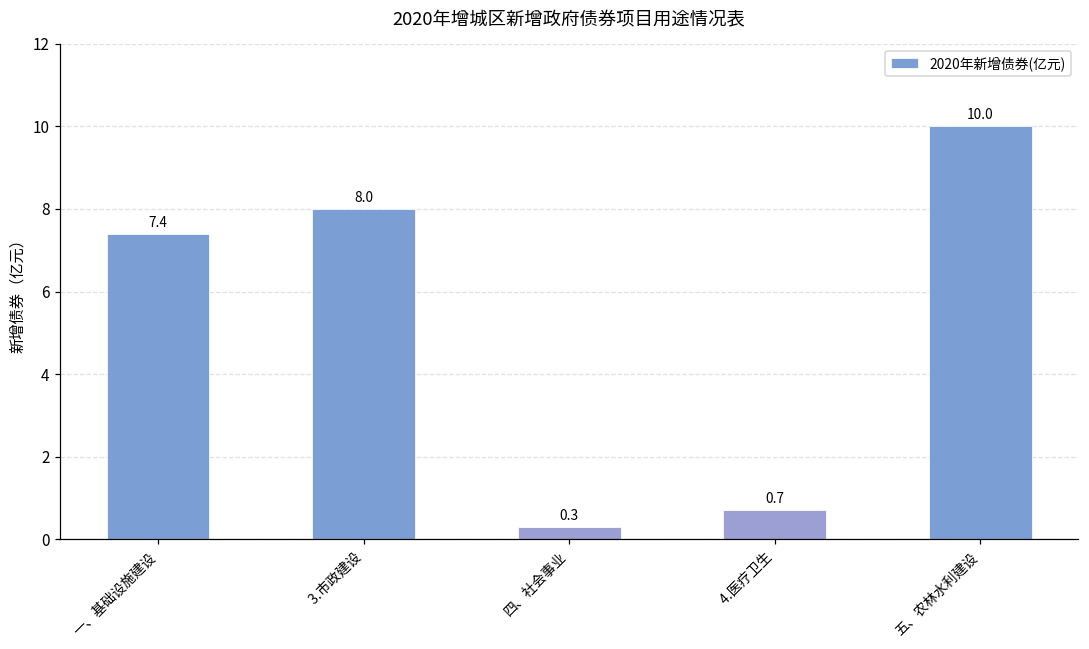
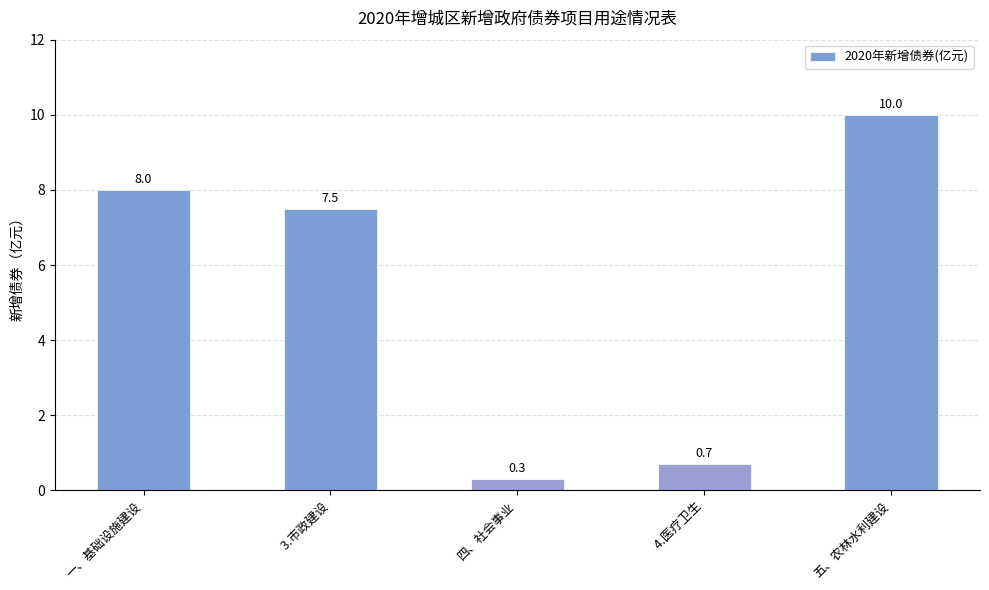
  {
-   "一、基础设施建设": 7.4,
-   "3.市政建设": 8.0,
+   "一、基础设施建设": 8.0,
+   "3.市政建设": 7.5,
    "四、社会事业": 0.3,
    "4.医疗卫生": 0.7,
    "五、农林水利建设": 10.0
  }
